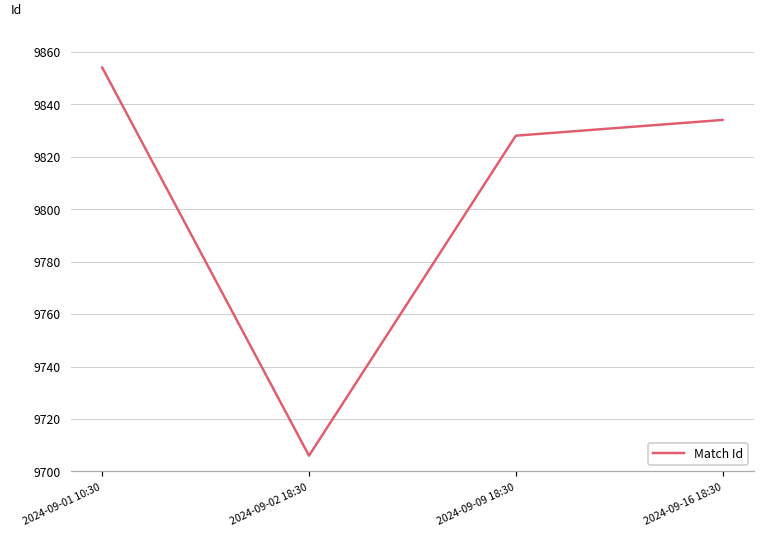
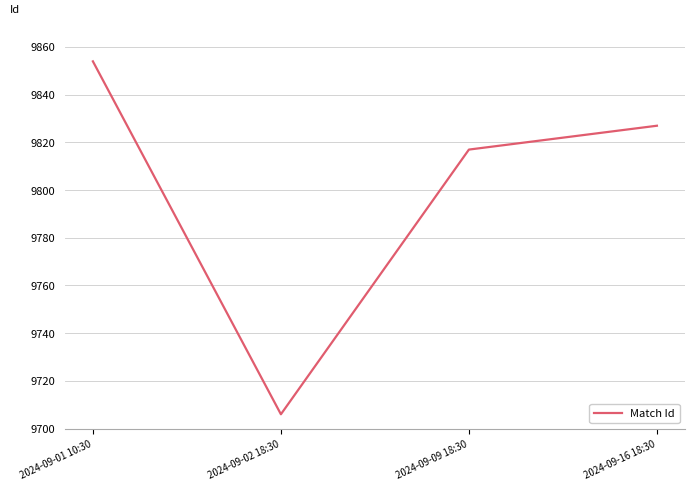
  {
    "2024-09-01 10:30": 9854,
    "2024-09-02 18:30": 9706,
-   "2024-09-09 18:30": 9828,
-   "2024-09-16 18:30": 9834
+   "2024-09-09 18:30": 9817,
+   "2024-09-16 18:30": 9827
  }
